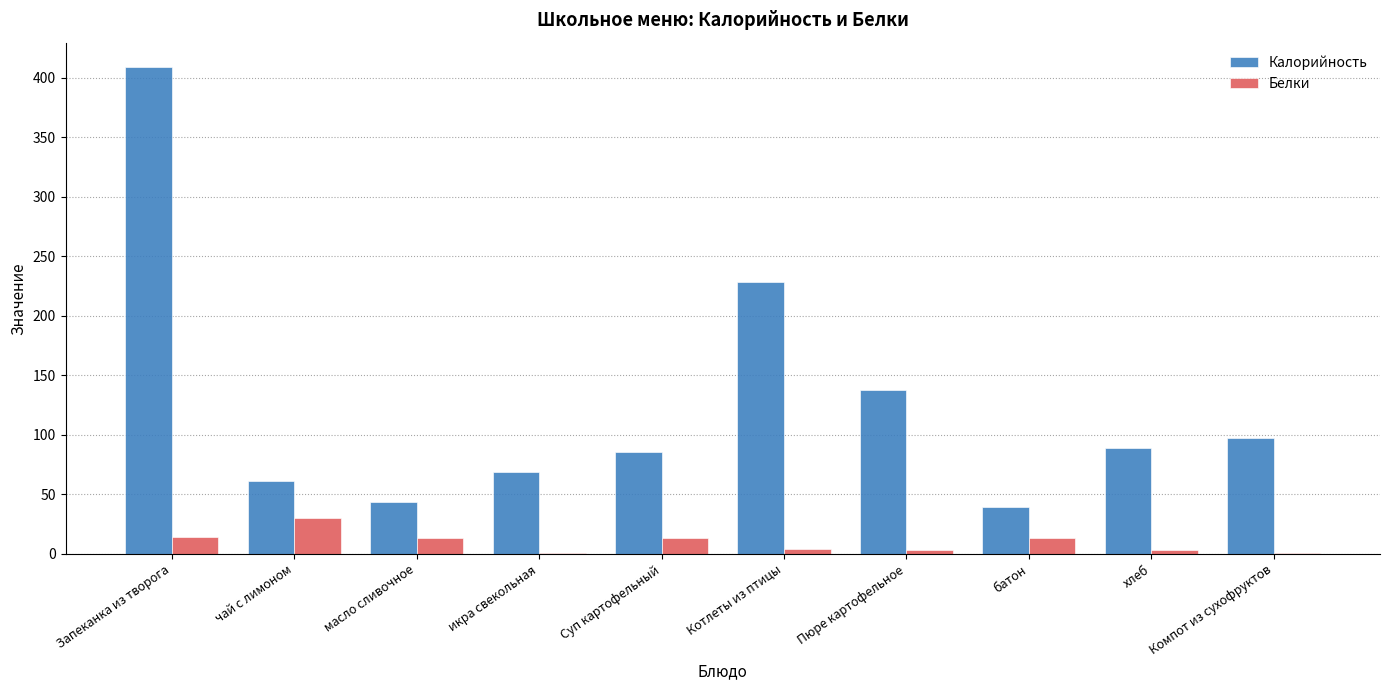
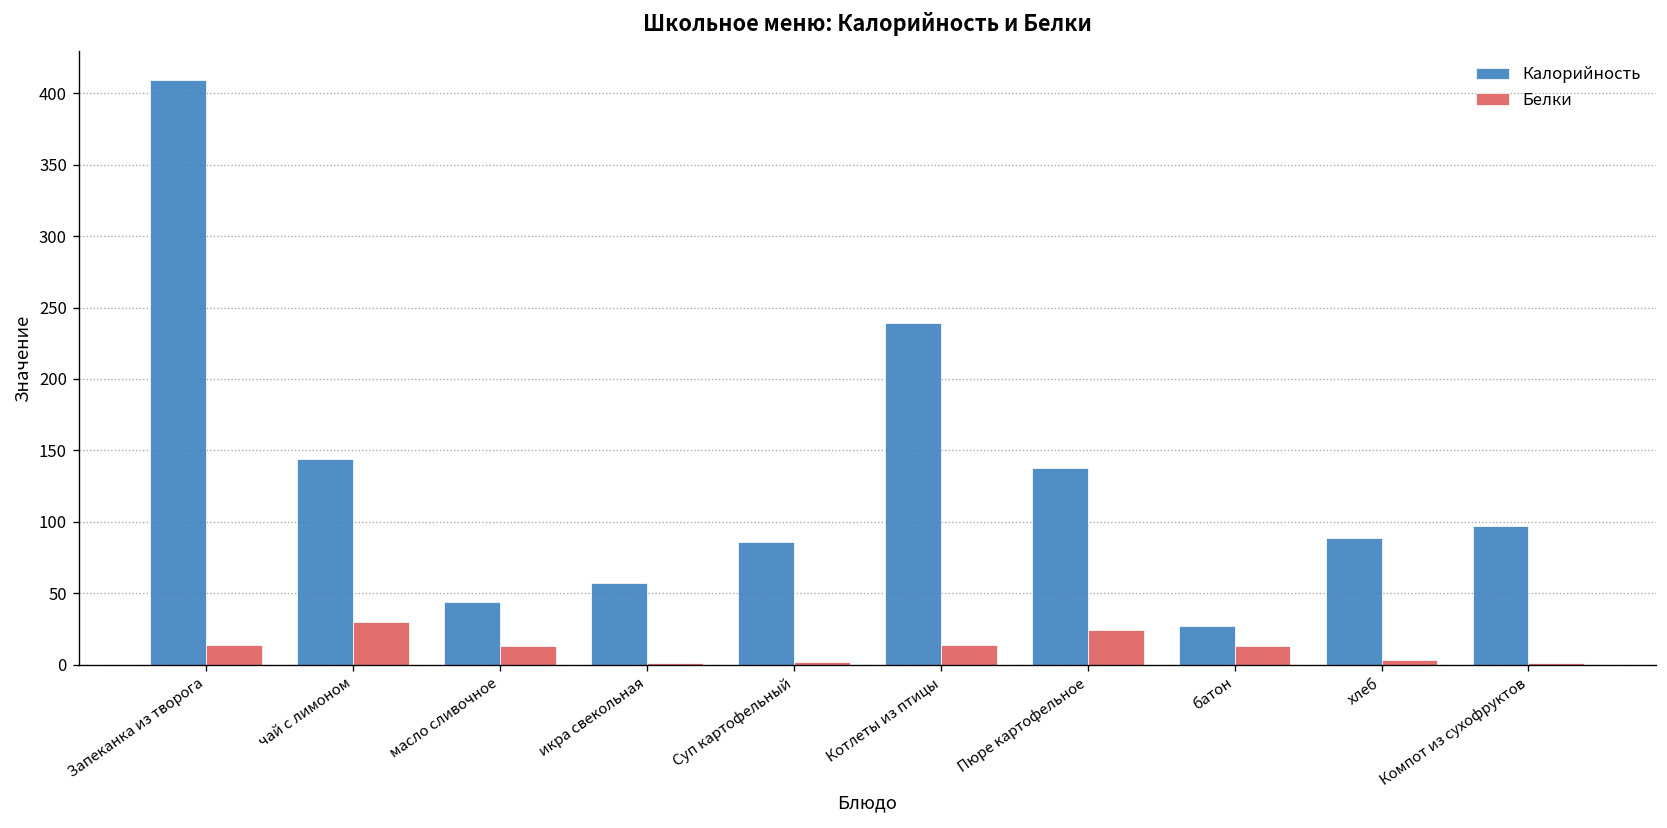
  {
    "Калорийность": {
      "Запеканка из творога": 409,
-     "чай с лимоном": 61,
+     "чай с лимоном": 144,
      "масло сливочное": 44,
-     "икра свекольная": 69,
+     "икра свекольная": 57,
      "Суп картофельный": 86,
-     "Котлеты из птицы": 228,
+     "Котлеты из птицы": 239,
      "Пюре картофельное": 138,
-     "батон": 39,
+     "батон": 27,
      "хлеб": 89,
      "Компот из сухофруктов": 97
    },
    "Белки": {
      "Запеканка из творога": 14,
      "чай с лимоном": 30,
      "масло сливочное": 13,
-     "Суп картофельный": 13,
-     "Котлеты из птицы": 4,
-     "Пюре картофельное": 3,
+     "Суп картофельный": 2,
+     "Котлеты из птицы": 14,
+     "Пюре картофельное": 24,
      "батон": 13,
      "хлеб": 3
    }
  }
